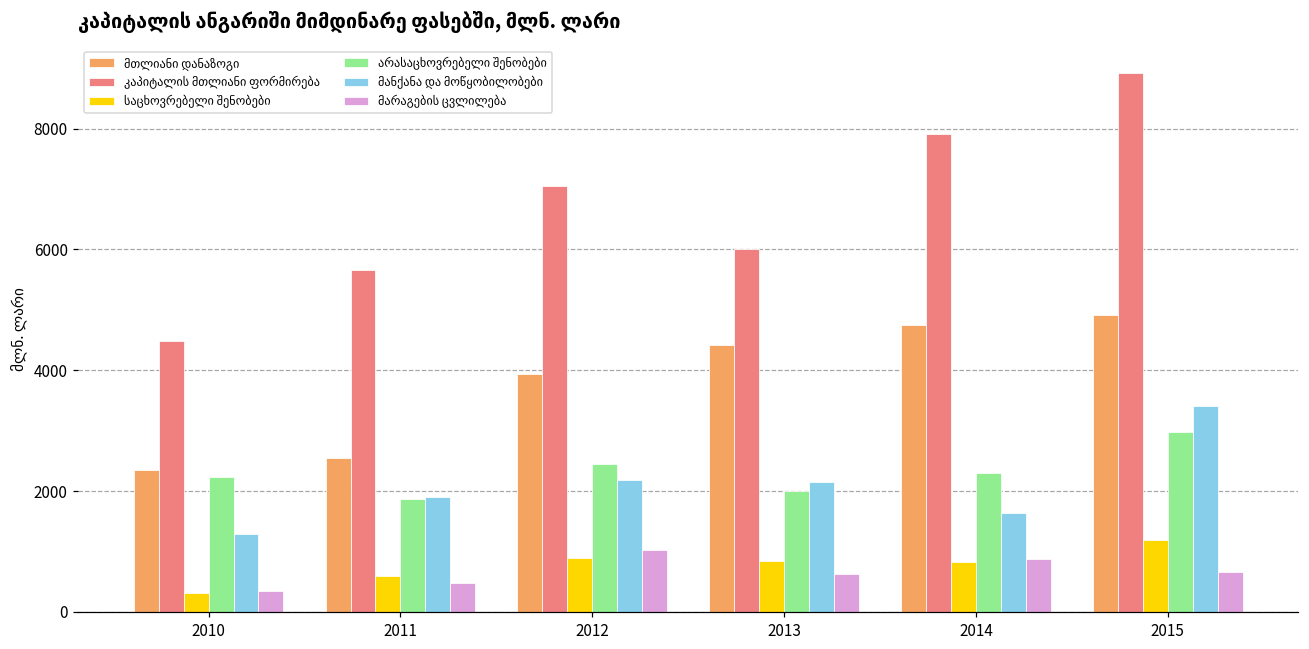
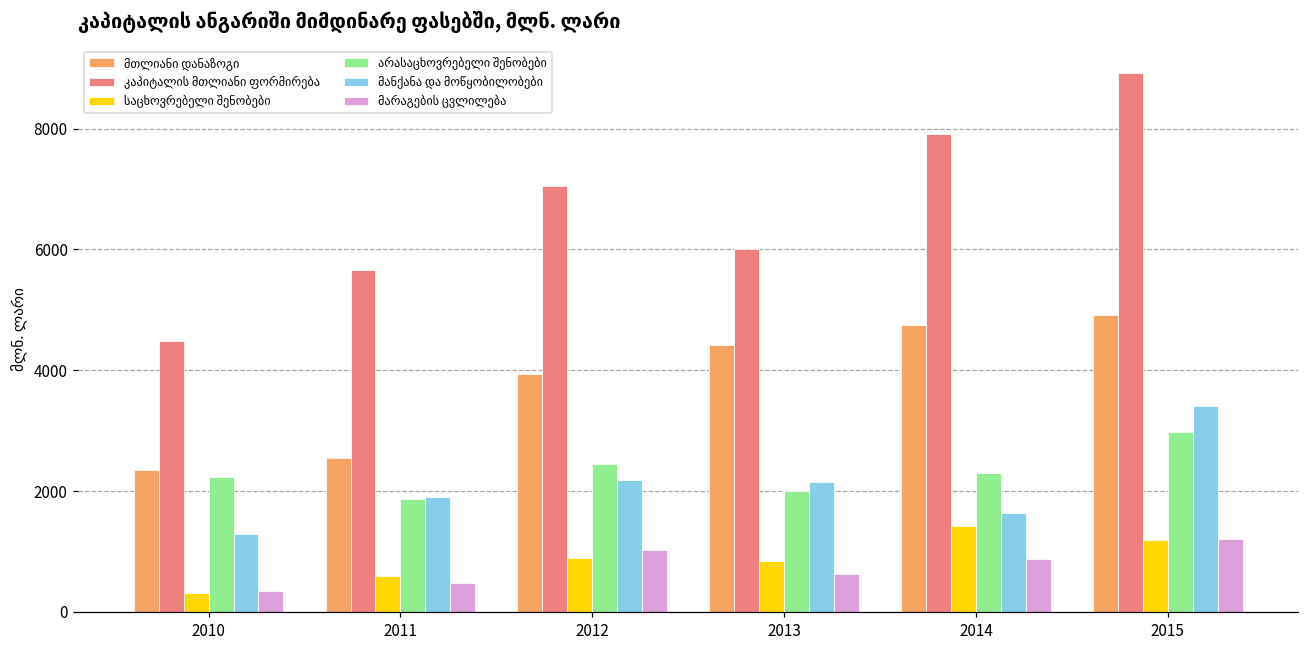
  {
    "საცხოვრებელი შენობები": {
      "2010": 300,
      "2011": 600,
      "2012": 900,
      "2013": 900,
-     "2014": 800,
+     "2014": 1400,
      "2015": 1200
    },
    "არასაცხოვრებელი შენობები": {
      "2010": 2200,
      "2011": 1900,
      "2012": 2400,
      "2013": 2000,
      "2014": 2300,
      "2015": 3000
    },
    "მანქანა და მოწყობილობები": {
      "2010": 1300,
      "2011": 1900,
      "2012": 2200,
      "2013": 2200,
      "2014": 1600,
      "2015": 3400
    },
    "მარაგების ცვლილება": {
      "2010": 400,
      "2011": 500,
      "2012": 1000,
      "2013": 600,
      "2014": 900,
-     "2015": 700
+     "2015": 1200
    }
  }
